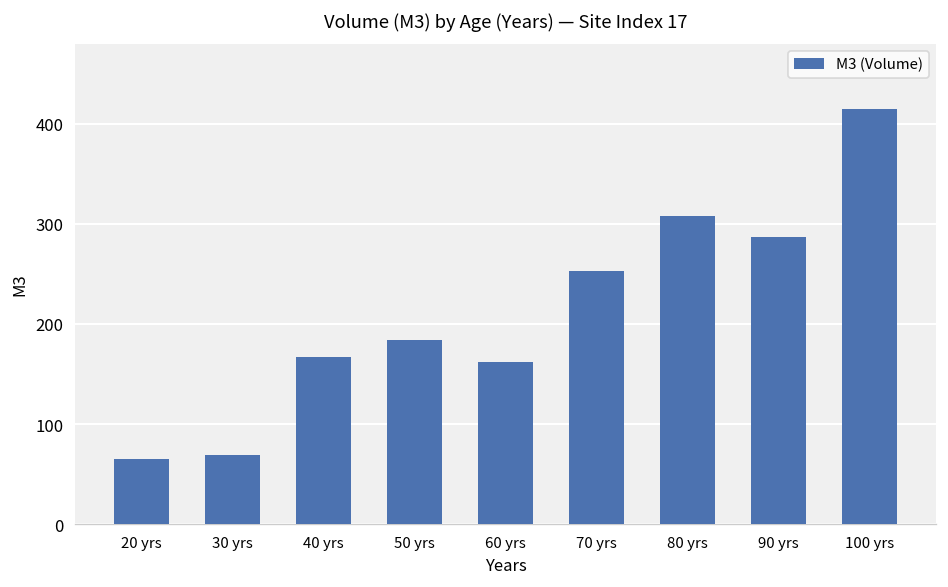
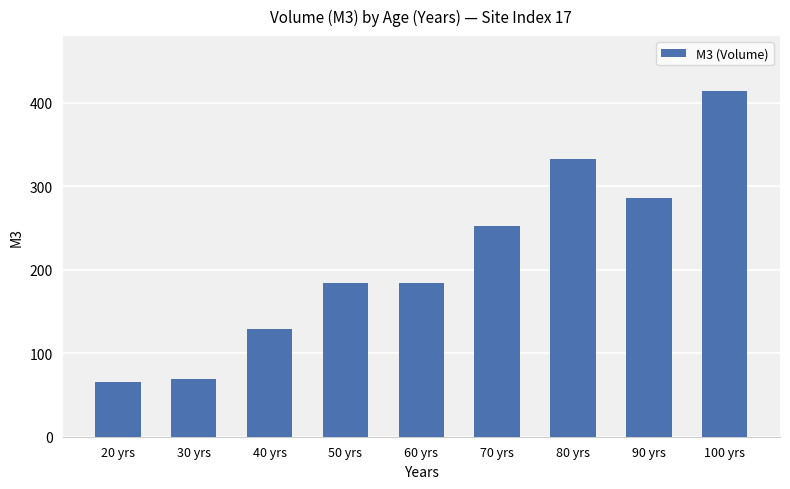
  {
    "20 yrs": 70,
    "30 yrs": 70,
-   "40 yrs": 170,
+   "40 yrs": 130,
    "50 yrs": 180,
-   "60 yrs": 160,
+   "60 yrs": 180,
    "70 yrs": 250,
-   "80 yrs": 310,
+   "80 yrs": 330,
    "90 yrs": 290,
    "100 yrs": 410
  }
